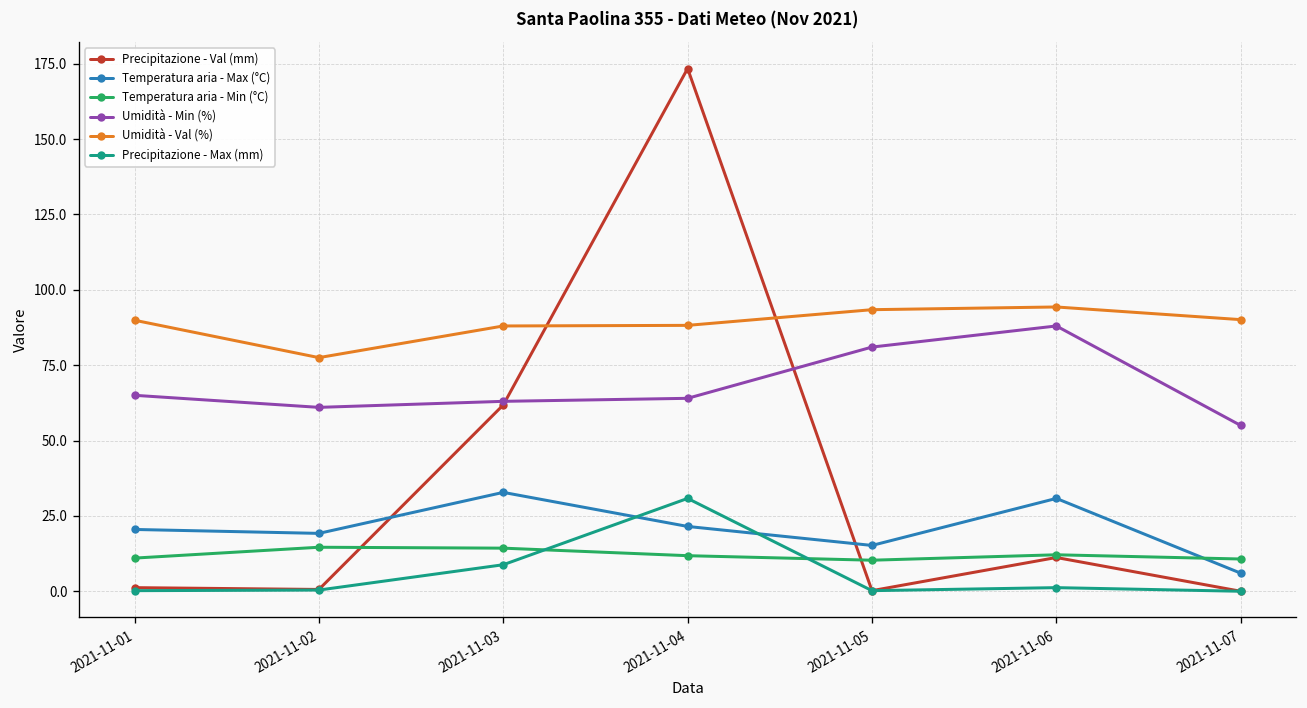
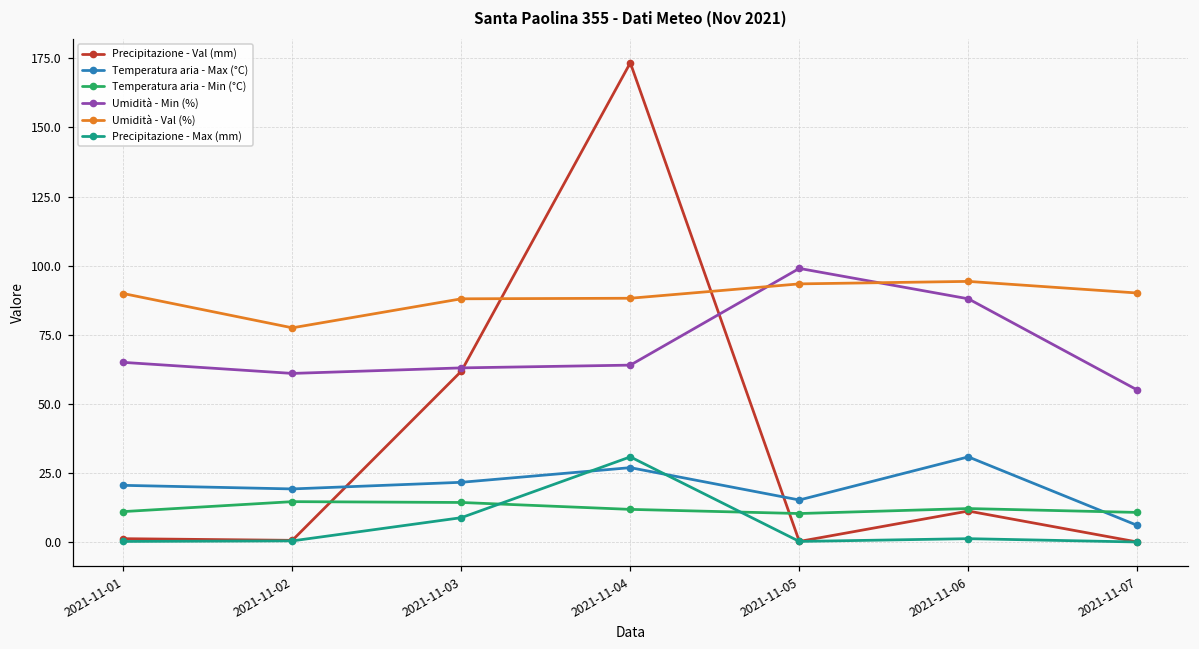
  {
    "Precipitazione - Val (mm)": {
      "2021-11-03": 62,
      "2021-11-04": 173
    },
    "Temperatura aria - Max (°C)": {
      "2021-11-01": 21,
      "2021-11-02": 19,
-     "2021-11-03": 33,
-     "2021-11-04": 22,
+     "2021-11-03": 22,
+     "2021-11-04": 27,
      "2021-11-05": 15,
      "2021-11-06": 31,
      "2021-11-07": 6
    },
    "Umidità - Min (%)": {
      "2021-11-01": 65,
      "2021-11-02": 61,
      "2021-11-03": 63,
      "2021-11-04": 64,
-     "2021-11-05": 81,
+     "2021-11-05": 99,
      "2021-11-06": 88,
      "2021-11-07": 55
    },
    "Umidità - Val (%)": {
      "2021-11-01": 90,
      "2021-11-02": 78,
      "2021-11-03": 88,
      "2021-11-04": 88,
      "2021-11-05": 93,
      "2021-11-06": 94,
      "2021-11-07": 90
    }
  }
